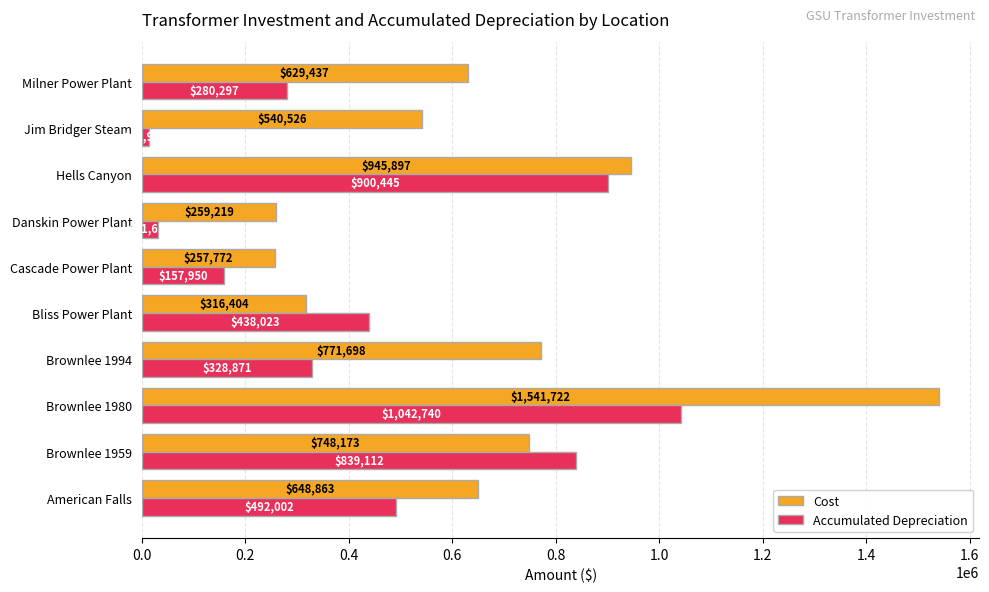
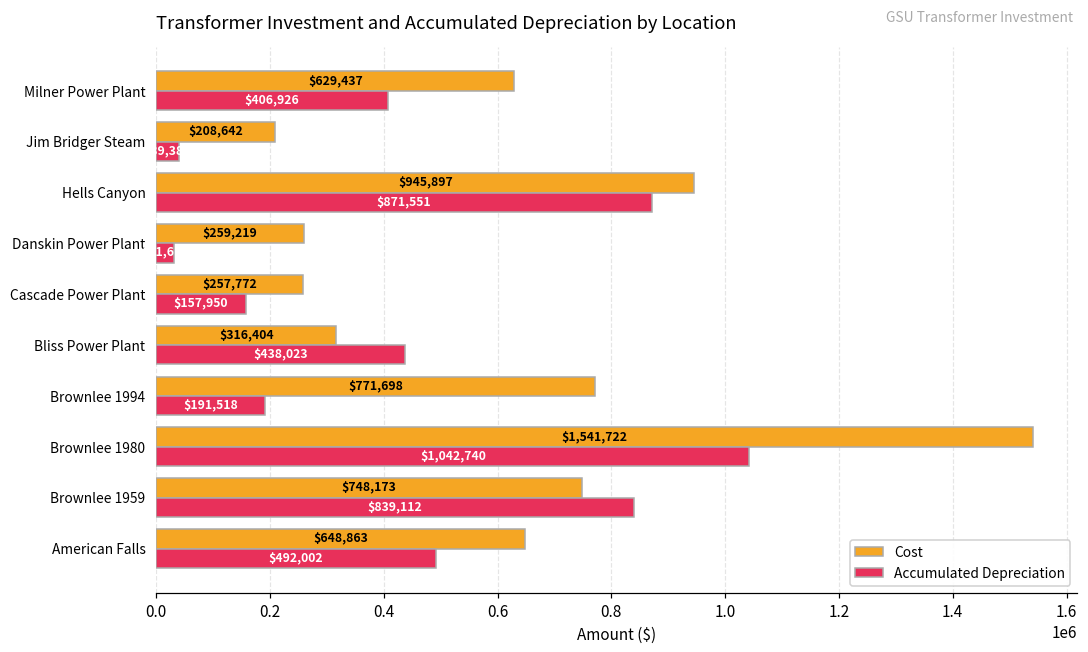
  {
    "Cost": {
      "Milner Power Plant": "$629,437",
-     "Jim Bridger Steam": "$540,526",
+     "Jim Bridger Steam": "$208,642",
      "Hells Canyon": "$945,897",
      "Danskin Power Plant": "$259,219",
      "Cascade Power Plant": "$257,772",
      "Bliss Power Plant": "$316,404",
      "Brownlee 1994": "$771,698",
      "Brownlee 1980": "$1,541,722",
      "Brownlee 1959": "$748,173",
      "American Falls": "$648,863"
    },
    "Accumulated Depreciation": {
-     "Milner Power Plant": "$280,297",
-     "Jim Bridger Steam": "10000",
-     "Hells Canyon": "$900,445",
+     "Milner Power Plant": "$406,926",
+     "Jim Bridger Steam": "40000",
+     "Hells Canyon": "$871,551",
      "Cascade Power Plant": "$157,950",
      "Bliss Power Plant": "$438,023",
-     "Brownlee 1994": "$328,871",
+     "Brownlee 1994": "$191,518",
      "Brownlee 1980": "$1,042,740",
      "Brownlee 1959": "$839,112",
      "American Falls": "$492,002"
    }
  }
